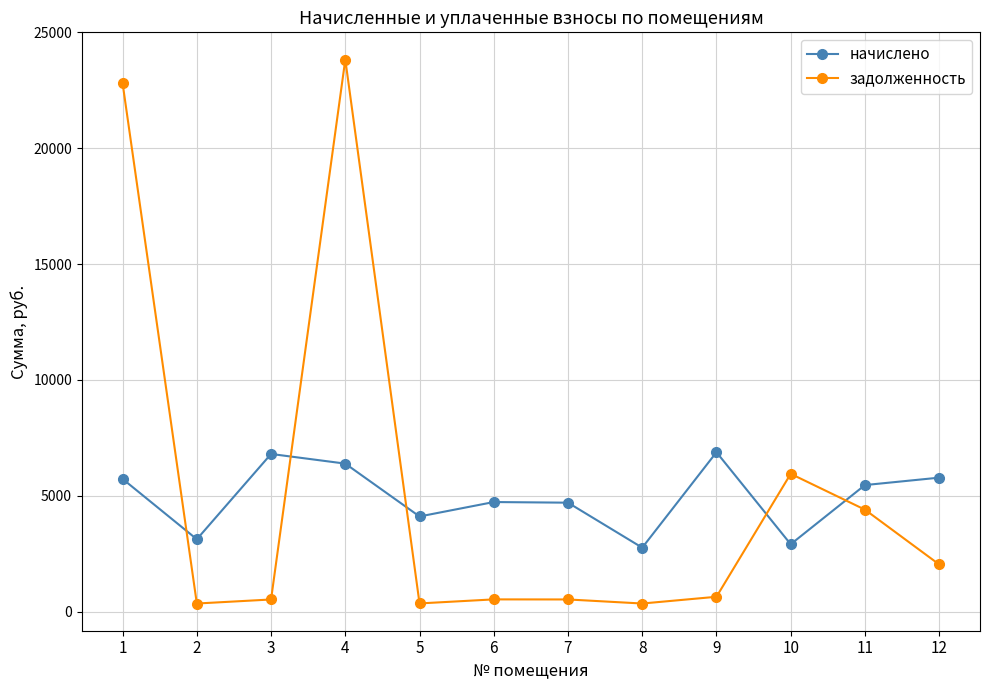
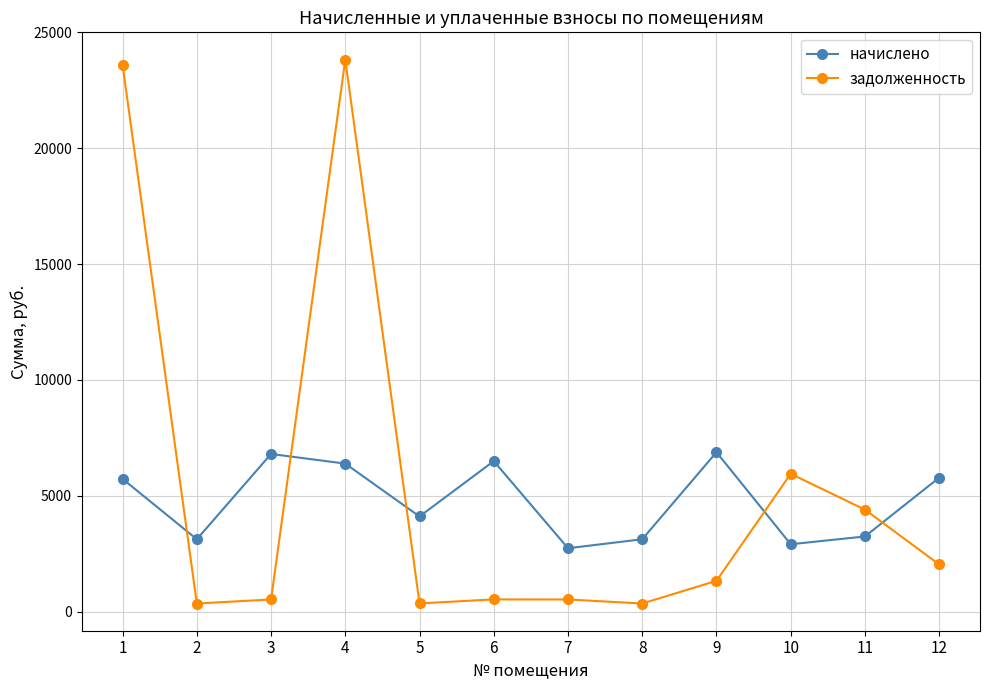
  {
    "начислено": {
      "1": 5700,
      "2": 3100,
      "3": 6800,
      "4": 6400,
      "5": 4100,
-     "6": 4700,
-     "7": 4700,
-     "8": 2800,
+     "6": 6500,
+     "7": 2700,
+     "8": 3100,
      "9": 6900,
      "10": 2900,
-     "11": 5500,
+     "11": 3200,
      "12": 5800
    },
    "задолженность": {
-     "1": 22800,
+     "1": 23600,
      "2": 300,
      "3": 500,
      "4": 23800,
      "5": 400,
      "6": 500,
      "7": 500,
      "8": 300,
-     "9": 600,
+     "9": 1300,
      "10": 5900,
      "11": 4400,
      "12": 2000
    }
  }
